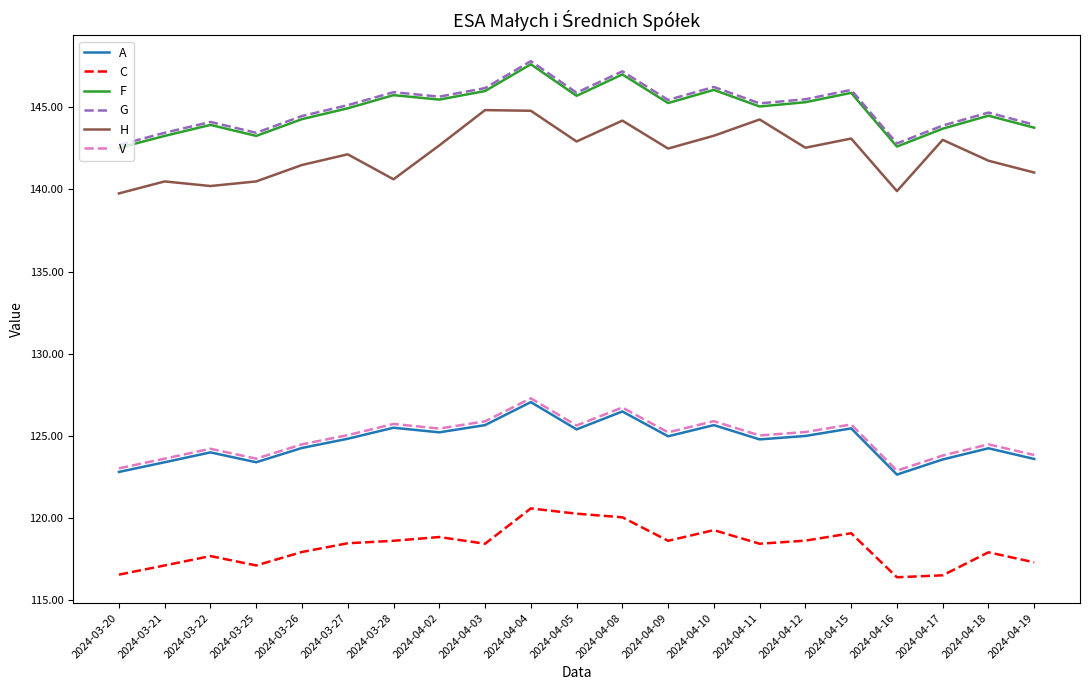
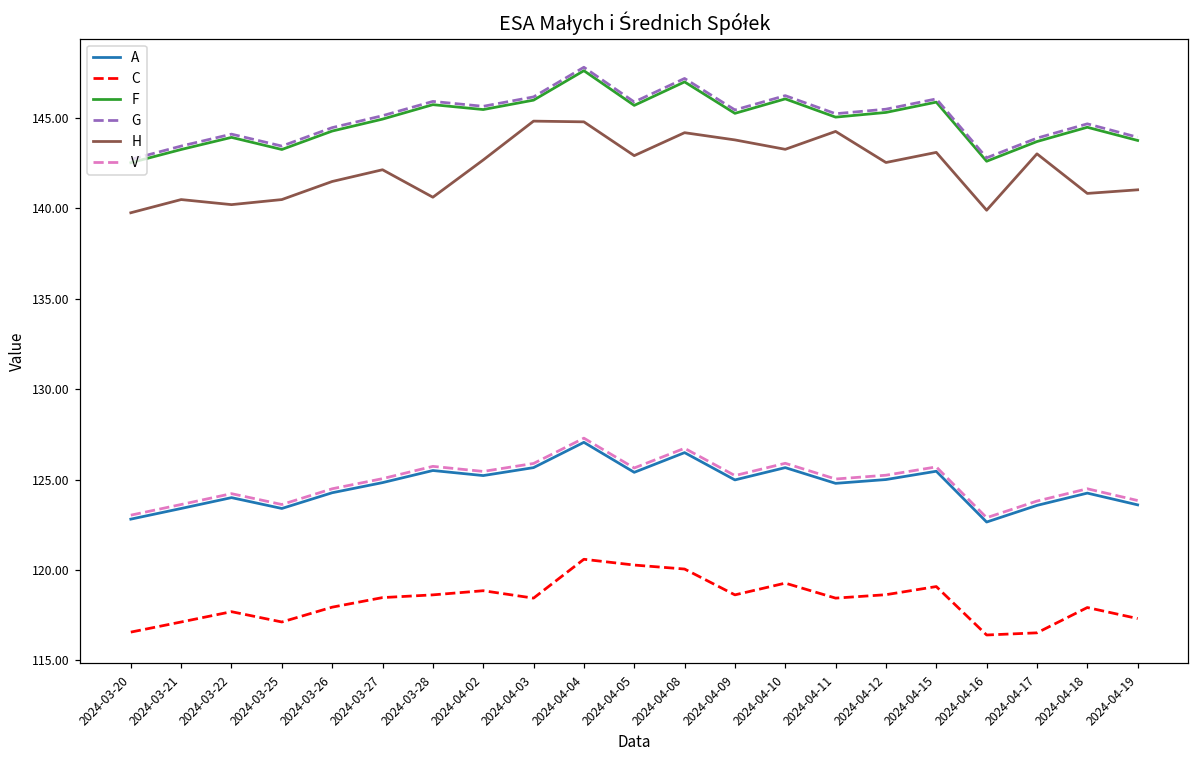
  {
    "A": {
      "2024-03-20": 122.8,
      "2024-03-21": 123.4,
      "2024-03-22": 124.0,
      "2024-03-25": 123.4,
      "2024-03-26": 124.3,
      "2024-03-27": 124.8,
      "2024-03-28": 125.5,
      "2024-04-02": 125.2,
      "2024-04-03": 125.7,
      "2024-04-04": 127.1,
      "2024-04-05": 125.4,
      "2024-04-08": 126.5,
      "2024-04-09": 125.0,
      "2024-04-10": 125.7,
      "2024-04-11": 124.8,
      "2024-04-12": 125.0,
      "2024-04-15": 125.5,
      "2024-04-16": 122.7,
      "2024-04-17": 123.6,
      "2024-04-18": 124.3,
      "2024-04-19": 123.6
    },
    "C": {
      "2024-03-20": 116.6,
      "2024-03-21": 117.1,
      "2024-03-22": 117.7,
      "2024-03-25": 117.1,
      "2024-03-26": 117.9,
      "2024-03-27": 118.5,
      "2024-03-28": 118.6,
      "2024-04-02": 118.9,
      "2024-04-03": 118.4,
      "2024-04-04": 120.6,
      "2024-04-05": 120.3,
      "2024-04-08": 120.1,
      "2024-04-09": 118.6,
      "2024-04-10": 119.3,
      "2024-04-11": 118.4,
      "2024-04-12": 118.6,
      "2024-04-15": 119.1,
      "2024-04-16": 116.4,
      "2024-04-17": 116.5,
      "2024-04-18": 117.9,
      "2024-04-19": 117.3
    },
    "F": {
      "2024-03-21": 143.3,
      "2024-03-22": 143.9,
      "2024-03-25": 143.3,
      "2024-03-26": 144.3,
      "2024-03-27": 144.9,
      "2024-03-28": 145.7,
      "2024-04-02": 145.5,
      "2024-04-03": 146.0,
      "2024-04-04": 147.6,
      "2024-04-05": 145.7,
      "2024-04-08": 147.0,
      "2024-04-09": 145.3,
      "2024-04-10": 146.1,
      "2024-04-11": 145.1,
      "2024-04-12": 145.3,
      "2024-04-15": 145.9,
      "2024-04-16": 142.6,
      "2024-04-17": 143.7,
      "2024-04-18": 144.5,
      "2024-04-19": 143.8
    },
    "G": {
      "2024-03-21": 143.5,
      "2024-03-22": 144.1,
      "2024-03-25": 143.5,
      "2024-03-26": 144.5,
      "2024-03-27": 145.1,
      "2024-03-28": 145.9,
      "2024-04-02": 145.7,
      "2024-04-03": 146.2,
      "2024-04-04": 147.8,
      "2024-04-05": 145.9,
      "2024-04-08": 147.2,
      "2024-04-09": 145.5,
      "2024-04-10": 146.2,
      "2024-04-11": 145.2,
      "2024-04-12": 145.5,
      "2024-04-15": 146.1,
      "2024-04-16": 142.8,
      "2024-04-17": 143.9,
      "2024-04-18": 144.7,
      "2024-04-19": 143.9
    },
    "H": {
      "2024-03-20": 139.8,
      "2024-03-21": 140.5,
      "2024-03-22": 140.2,
      "2024-03-25": 140.5,
      "2024-03-26": 141.5,
      "2024-03-27": 142.1,
      "2024-03-28": 140.6,
      "2024-04-02": 142.7,
      "2024-04-03": 144.8,
      "2024-04-04": 144.8,
      "2024-04-05": 142.9,
      "2024-04-08": 144.2,
-     "2024-04-09": 142.5,
+     "2024-04-09": 143.8,
      "2024-04-10": 143.3,
      "2024-04-11": 144.3,
      "2024-04-12": 142.5,
      "2024-04-15": 143.1,
      "2024-04-16": 139.9,
      "2024-04-17": 143.0,
-     "2024-04-18": 141.8,
+     "2024-04-18": 140.8,
      "2024-04-19": 141.0
    },
    "V": {
      "2024-03-20": 123.0,
      "2024-03-21": 123.6,
      "2024-03-22": 124.2,
      "2024-03-25": 123.6,
      "2024-03-26": 124.5,
      "2024-03-27": 125.1,
      "2024-03-28": 125.7,
      "2024-04-02": 125.5,
      "2024-04-03": 125.9,
      "2024-04-04": 127.3,
      "2024-04-05": 125.6,
      "2024-04-08": 126.7,
      "2024-04-09": 125.2,
      "2024-04-10": 125.9,
      "2024-04-11": 125.0,
      "2024-04-12": 125.2,
      "2024-04-15": 125.7,
      "2024-04-16": 122.9,
      "2024-04-17": 123.8,
      "2024-04-18": 124.5,
      "2024-04-19": 123.8
    }
  }
